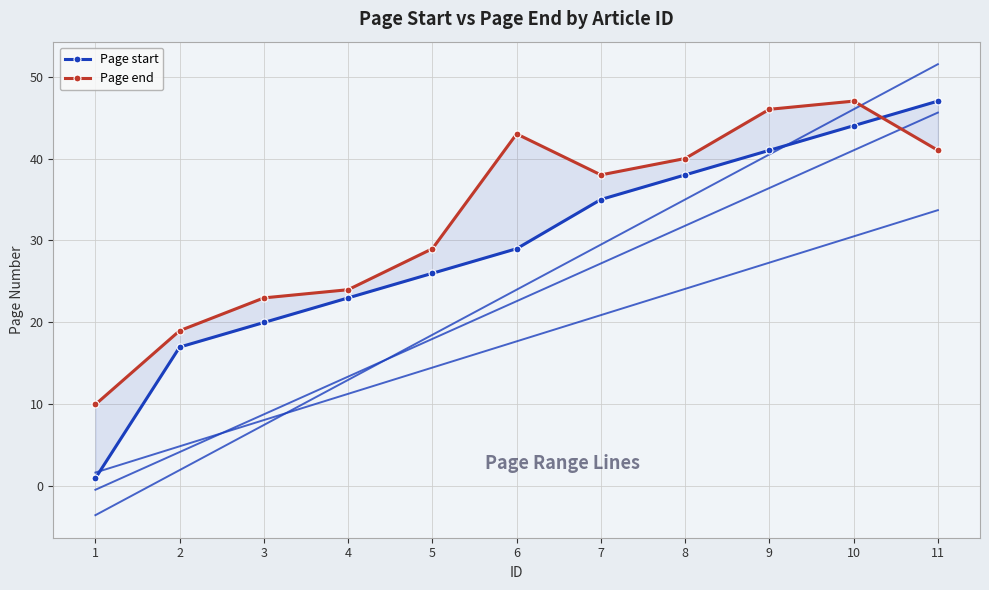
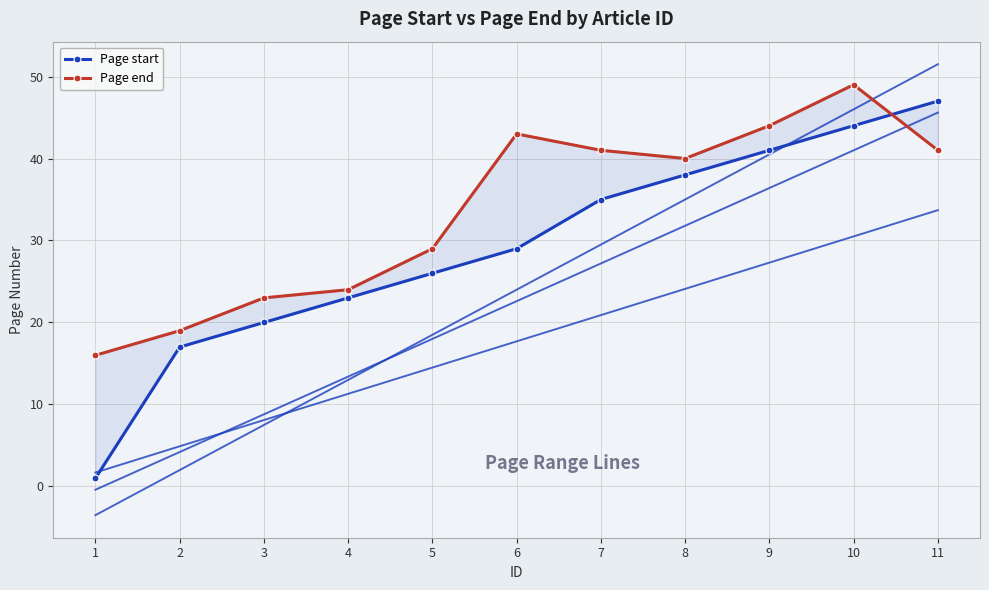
  {
    "Page end": {
-     "1": 10,
-     "7": 38,
-     "9": 46,
-     "10": 47,
+     "1": 16,
+     "7": 41,
+     "9": 44,
+     "10": 49,
      "11": 41
    }
  }
